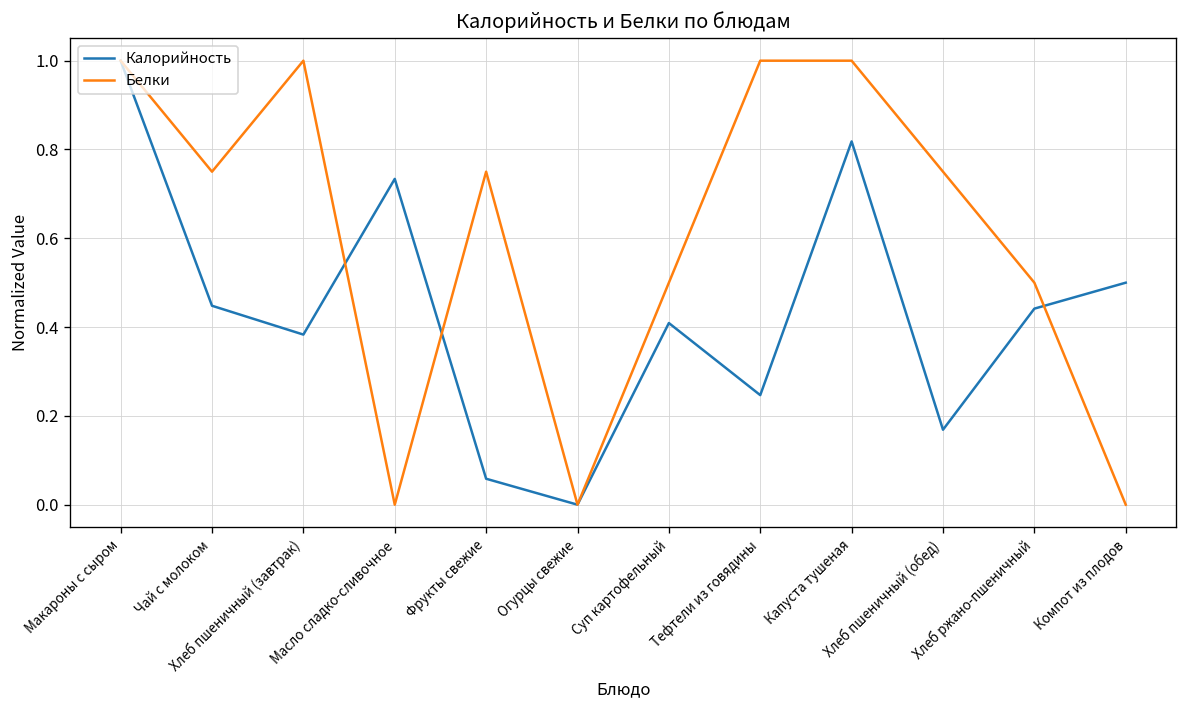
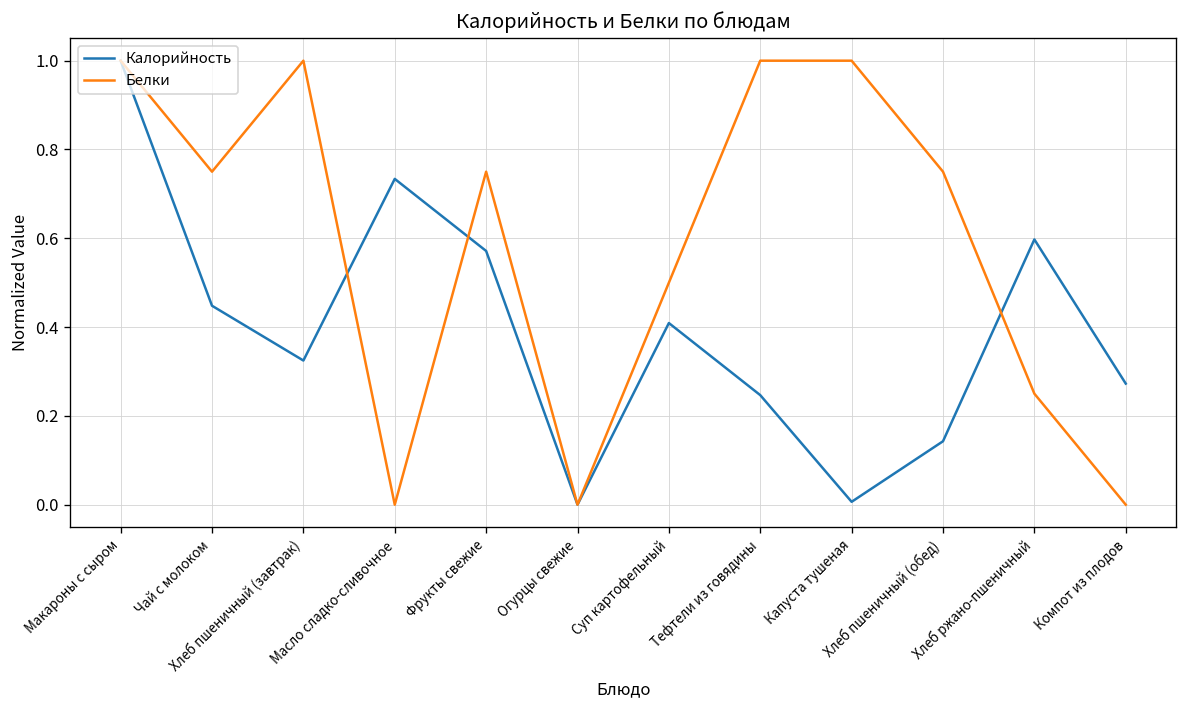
  {
    "Калорийность": {
      "Чай с молоком": 0.45,
-     "Хлеб пшеничный (завтрак)": 0.38,
+     "Хлеб пшеничный (завтрак)": 0.32,
      "Масло сладко-сливочное": 0.73,
-     "Фрукты свежие": 0.06,
+     "Фрукты свежие": 0.57,
      "Суп картофельный": 0.41,
      "Тефтели из говядины": 0.25,
-     "Капуста тушеная": 0.82,
-     "Хлеб пшеничный (обед)": 0.17,
-     "Хлеб ржано-пшеничный": 0.44,
-     "Компот из плодов": 0.50
+     "Капуста тушеная": 0.01,
+     "Хлеб пшеничный (обед)": 0.14,
+     "Хлеб ржано-пшеничный": 0.60,
+     "Компот из плодов": 0.27
    },
    "Белки": {
      "Чай с молоком": 0.75,
      "Хлеб пшеничный (завтрак)": 1.00,
      "Масло сладко-сливочное": 0.00,
      "Фрукты свежие": 0.75,
      "Суп картофельный": 0.50,
      "Тефтели из говядины": 1.00,
      "Капуста тушеная": 1.00,
      "Хлеб пшеничный (обед)": 0.75,
-     "Хлеб ржано-пшеничный": 0.50,
+     "Хлеб ржано-пшеничный": 0.25,
      "Компот из плодов": 0.00
    }
  }
